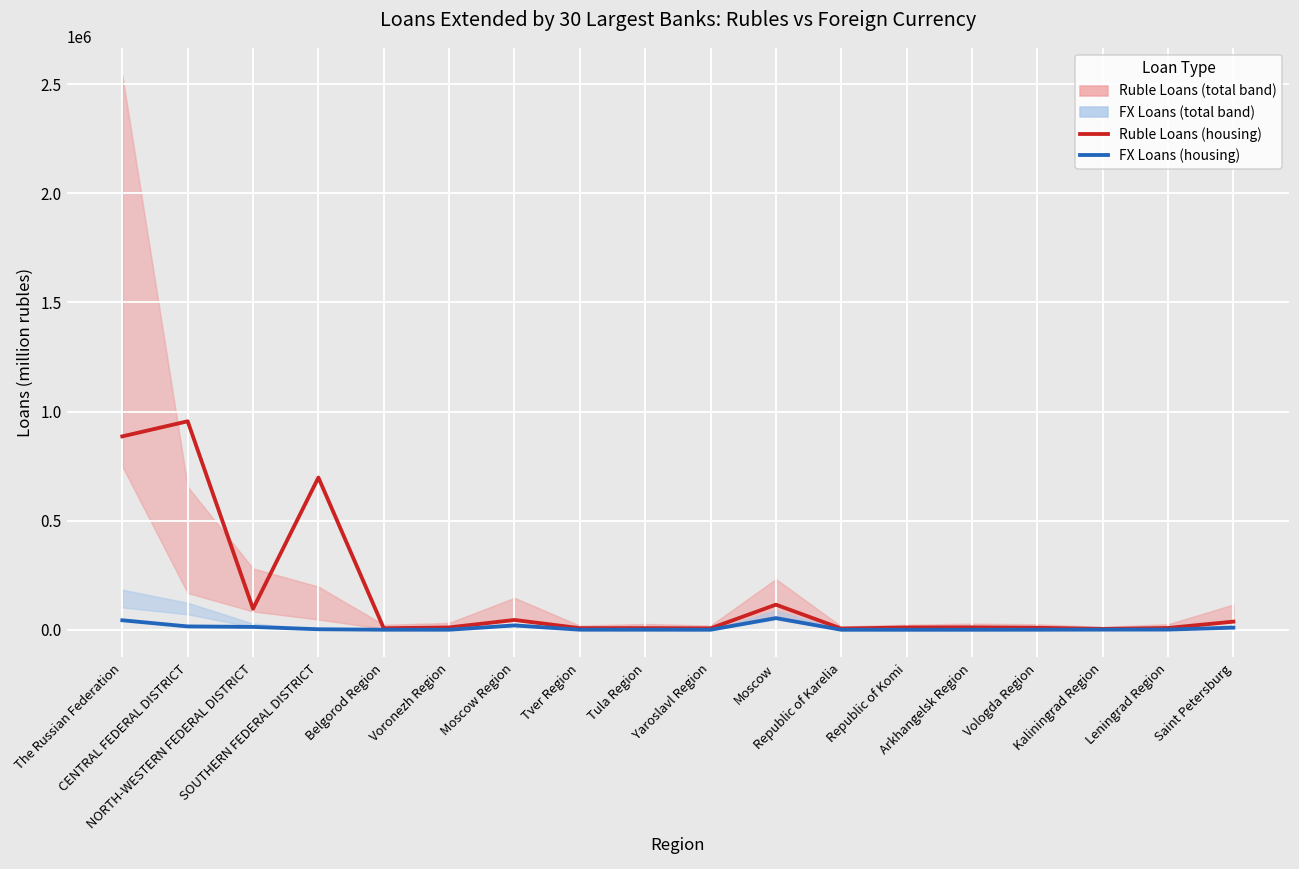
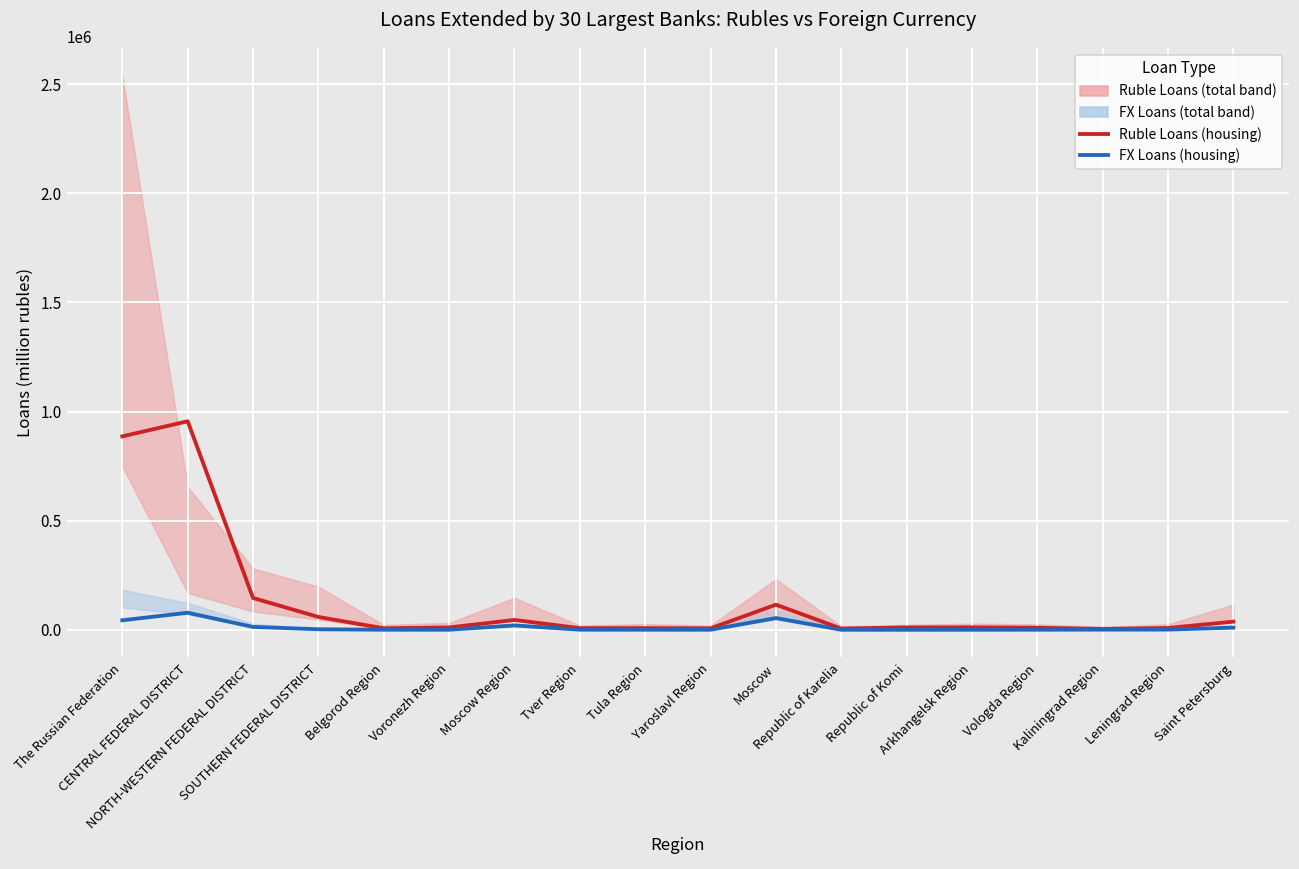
  {
    "Ruble Loans (housing)": {
      "The Russian Federation": 890000,
      "CENTRAL FEDERAL DISTRICT": 960000,
-     "NORTH-WESTERN FEDERAL DISTRICT": 100000,
-     "SOUTHERN FEDERAL DISTRICT": 700000,
+     "NORTH-WESTERN FEDERAL DISTRICT": 150000,
+     "SOUTHERN FEDERAL DISTRICT": 60000,
      "Moscow Region": 50000,
      "Moscow": 120000,
      "Saint Petersburg": 40000
    },
    "FX Loans (housing)": {
      "The Russian Federation": 40000,
-     "CENTRAL FEDERAL DISTRICT": 20000,
+     "CENTRAL FEDERAL DISTRICT": 80000,
      "NORTH-WESTERN FEDERAL DISTRICT": 10000,
      "Moscow": 50000
    }
  }
